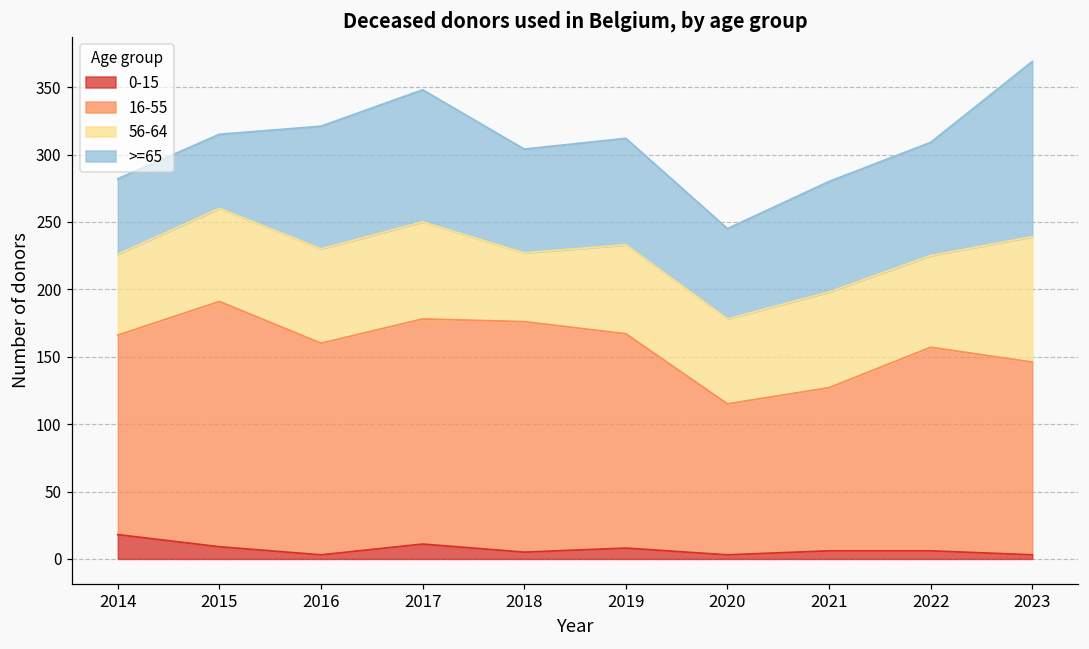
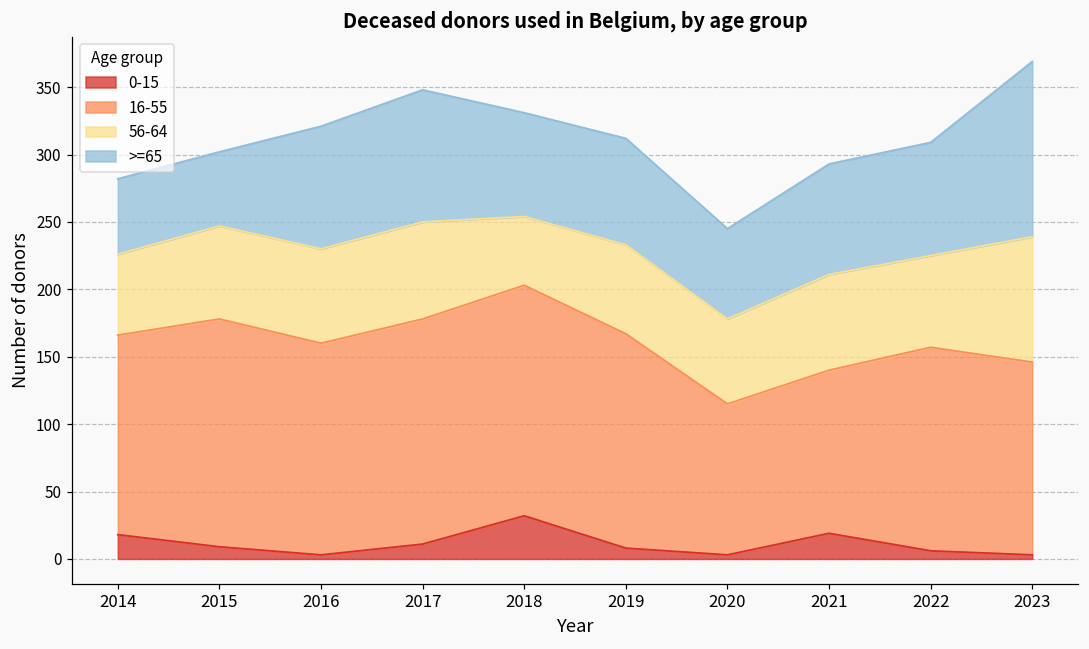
  {
    "0-15": {
      "2014": 18,
      "2015": 9,
      "2016": 3,
      "2017": 11,
-     "2018": 5,
+     "2018": 32,
      "2019": 8,
      "2020": 3,
-     "2021": 6,
+     "2021": 19,
      "2022": 6,
      "2023": 3
    },
    "16-55": {
      "2014": 148,
-     "2015": 182,
+     "2015": 169,
      "2016": 157,
      "2017": 167,
      "2018": 171,
      "2019": 159,
      "2020": 112,
      "2021": 121,
      "2022": 151,
      "2023": 143
    },
    "56-64": {
      "2014": 60,
      "2015": 69,
      "2016": 70,
      "2017": 72,
      "2018": 51,
      "2019": 66,
      "2020": 63,
      "2021": 71,
      "2022": 68,
      "2023": 93
    },
    ">=65": {
      "2014": 56,
      "2015": 55,
      "2016": 91,
      "2017": 98,
      "2018": 77,
      "2019": 79,
      "2020": 67,
      "2021": 82,
      "2022": 84,
      "2023": 130
    }
  }
